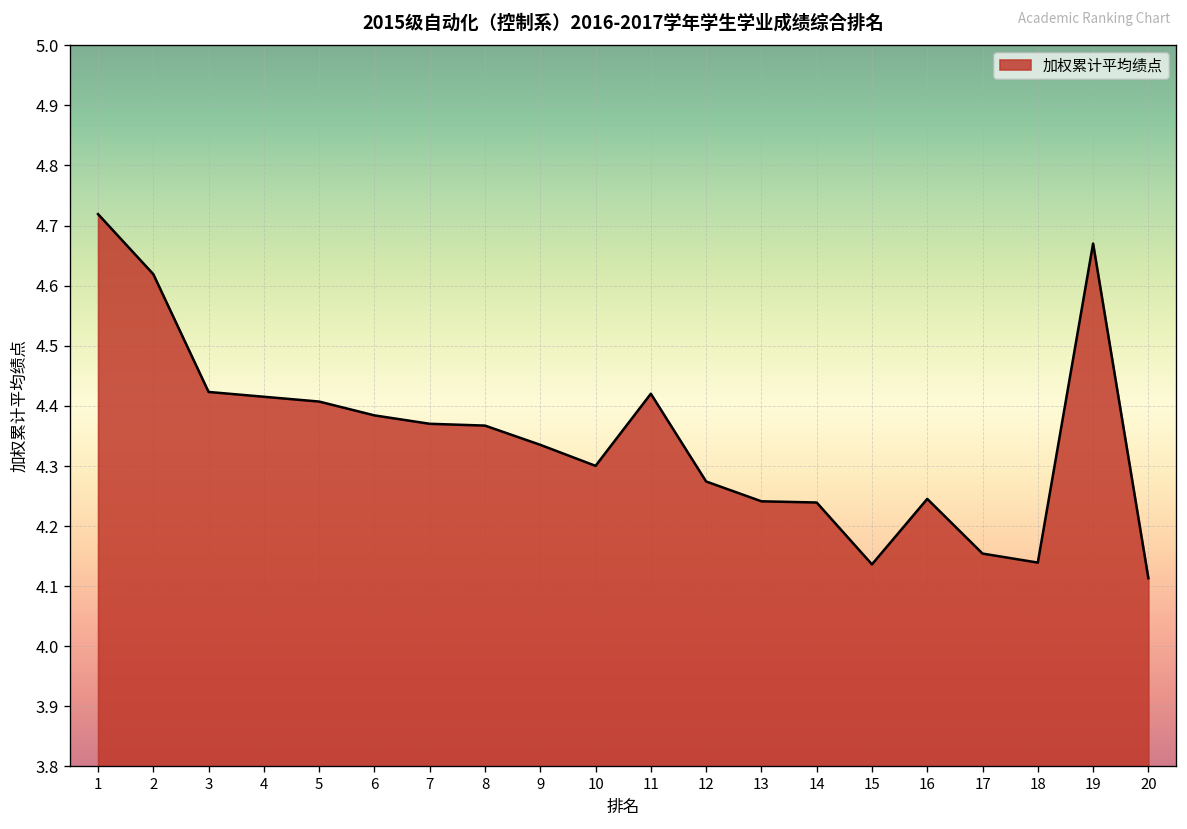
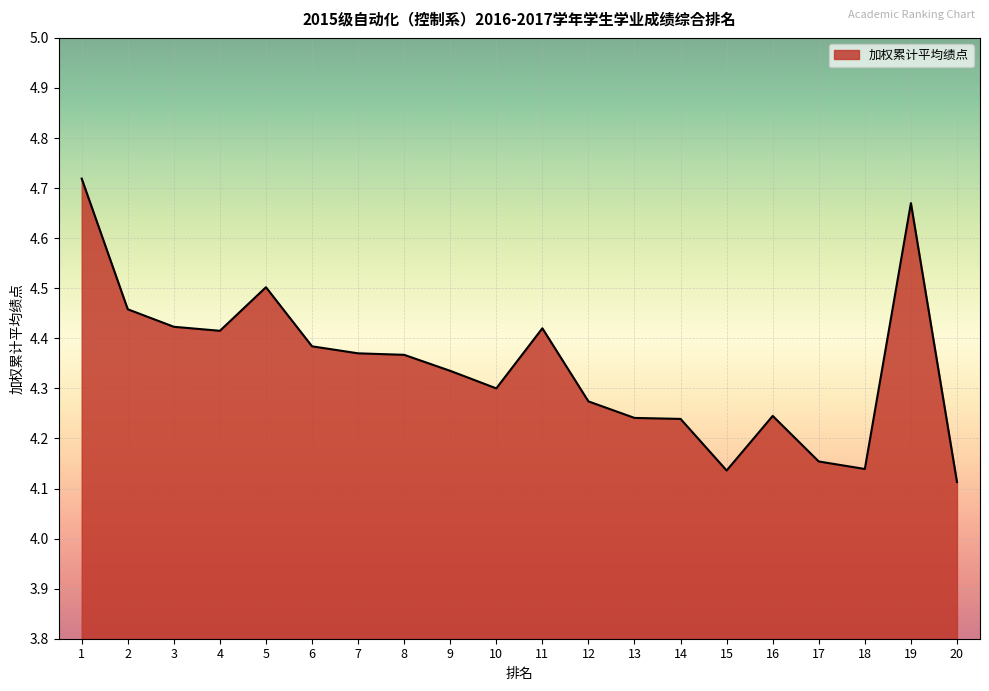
  {
    "1": 4.72,
-   "2": 4.62,
+   "2": 4.46,
    "3": 4.42,
    "4": 4.42,
-   "5": 4.41,
+   "5": 4.50,
    "6": 4.38,
    "7": 4.37,
    "8": 4.37,
    "9": 4.34,
    "10": 4.30,
    "11": 4.42,
    "12": 4.27,
    "13": 4.24,
    "14": 4.24,
    "15": 4.14,
    "16": 4.25,
    "17": 4.15,
    "18": 4.14,
    "19": 4.67,
    "20": 4.11
  }
